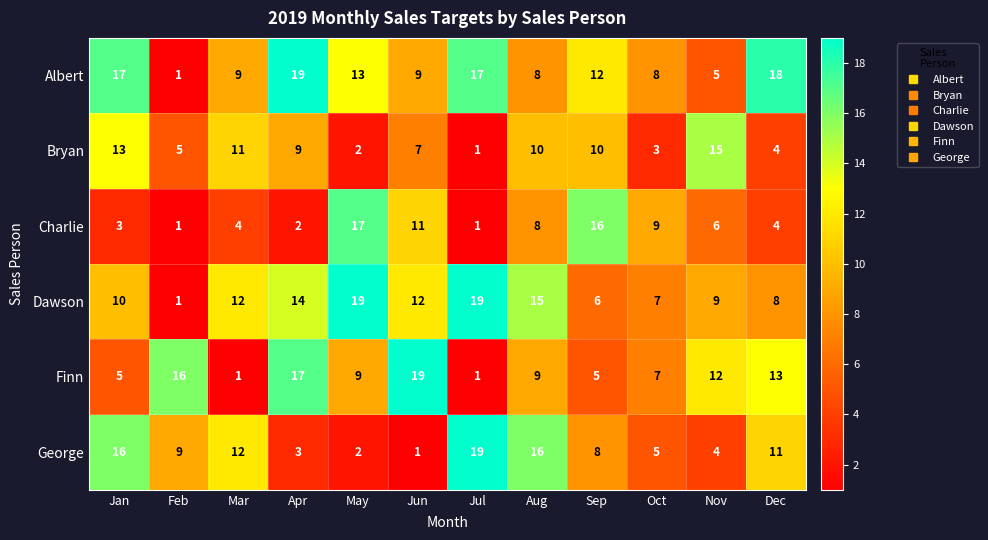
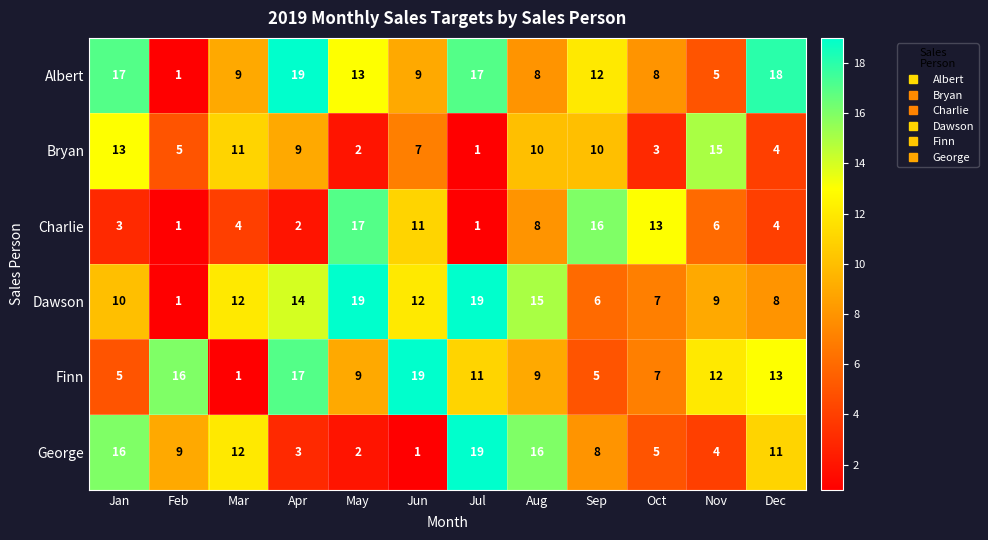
  {
    "Albert": {
      "Jan": 17,
      "Feb": 1,
      "Mar": 9,
      "Apr": 19,
      "May": 13,
      "Jun": 9,
      "Jul": 17,
      "Aug": 8,
      "Sep": 12,
      "Oct": 8,
      "Nov": 5,
      "Dec": 18
    },
    "Bryan": {
      "Jan": 13,
      "Feb": 5,
      "Mar": 11,
      "Apr": 9,
      "May": 2,
      "Jun": 7,
      "Jul": 1,
      "Aug": 10,
      "Sep": 10,
      "Oct": 3,
      "Nov": 15,
      "Dec": 4
    },
    "Charlie": {
      "Jan": 3,
      "Feb": 1,
      "Mar": 4,
      "Apr": 2,
      "May": 17,
      "Jun": 11,
      "Jul": 1,
      "Aug": 8,
      "Sep": 16,
-     "Oct": 9,
+     "Oct": 13,
      "Nov": 6,
      "Dec": 4
    },
    "Dawson": {
      "Jan": 10,
      "Feb": 1,
      "Mar": 12,
      "Apr": 14,
      "May": 19,
      "Jun": 12,
      "Jul": 19,
      "Aug": 15,
      "Sep": 6,
      "Oct": 7,
      "Nov": 9,
      "Dec": 8
    },
    "Finn": {
      "Jan": 5,
      "Feb": 16,
      "Mar": 1,
      "Apr": 17,
      "May": 9,
      "Jun": 19,
-     "Jul": 1,
+     "Jul": 11,
      "Aug": 9,
      "Sep": 5,
      "Oct": 7,
      "Nov": 12,
      "Dec": 13
    },
    "George": {
      "Jan": 16,
      "Feb": 9,
      "Mar": 12,
      "Apr": 3,
      "May": 2,
      "Jun": 1,
      "Jul": 19,
      "Aug": 16,
      "Sep": 8,
      "Oct": 5,
      "Nov": 4,
      "Dec": 11
    }
  }
